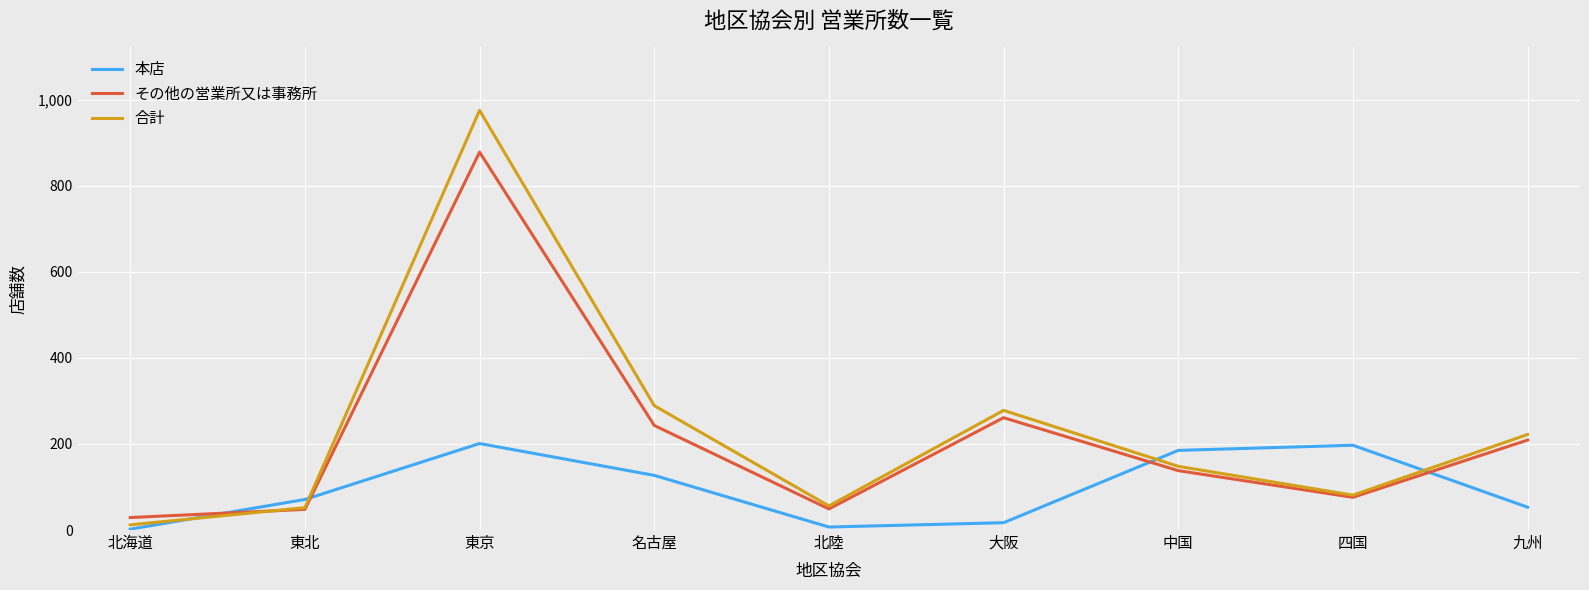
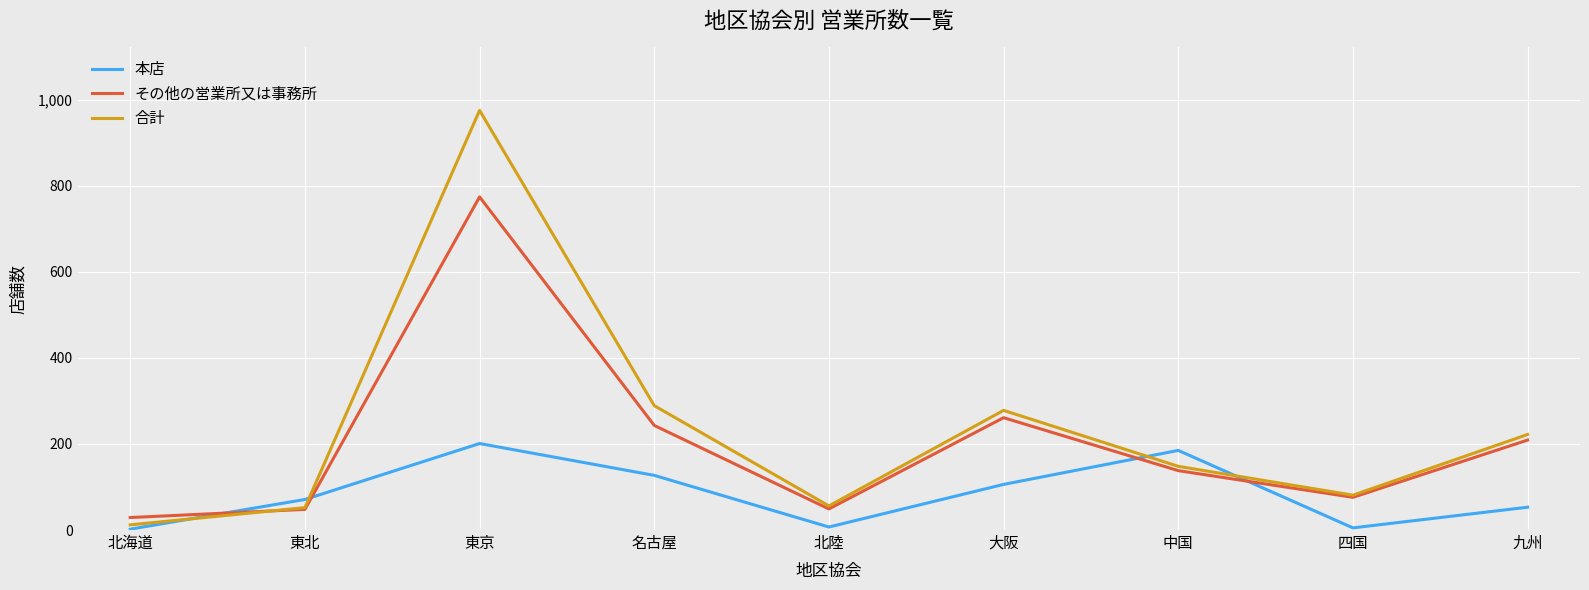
  {
    "本店": {
      "北海道": 0,
      "東北": 70,
      "東京": 200,
      "名古屋": 130,
      "北陸": 10,
-     "大阪": 20,
+     "大阪": 110,
      "中国": 190,
-     "四国": 200,
+     "四国": 10,
      "九州": 50
    },
    "その他の営業所又は事務所": {
      "北海道": 30,
-     "東京": 880,
+     "東京": 770,
      "名古屋": 240,
      "北陸": 50,
      "大阪": 260,
      "中国": 140,
      "九州": 210
    },
    "合計": {
      "北海道": 10,
      "東京": 980,
      "名古屋": 290,
      "北陸": 60,
      "大阪": 280,
      "中国": 150,
      "九州": 220
    }
  }
